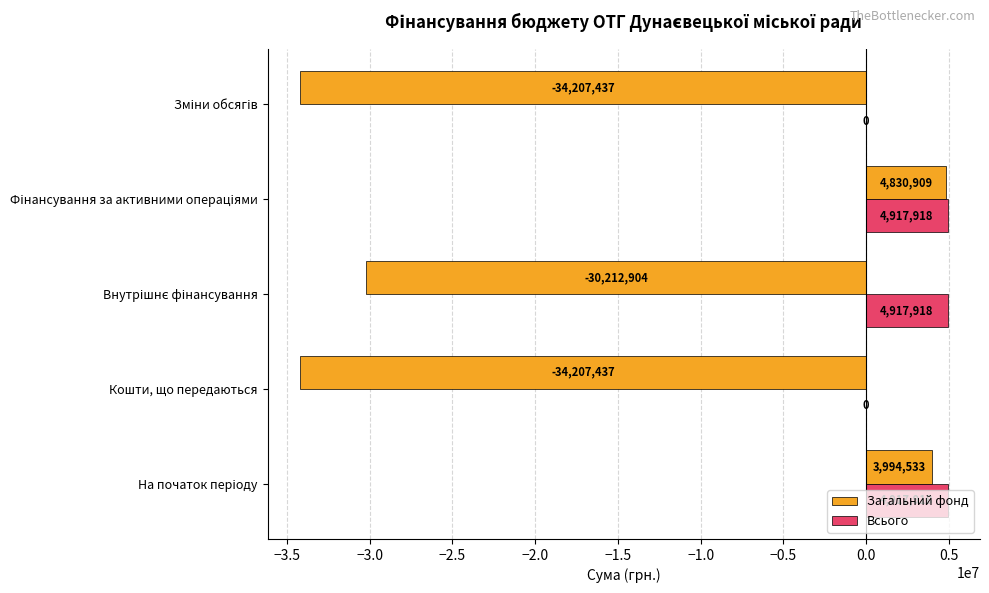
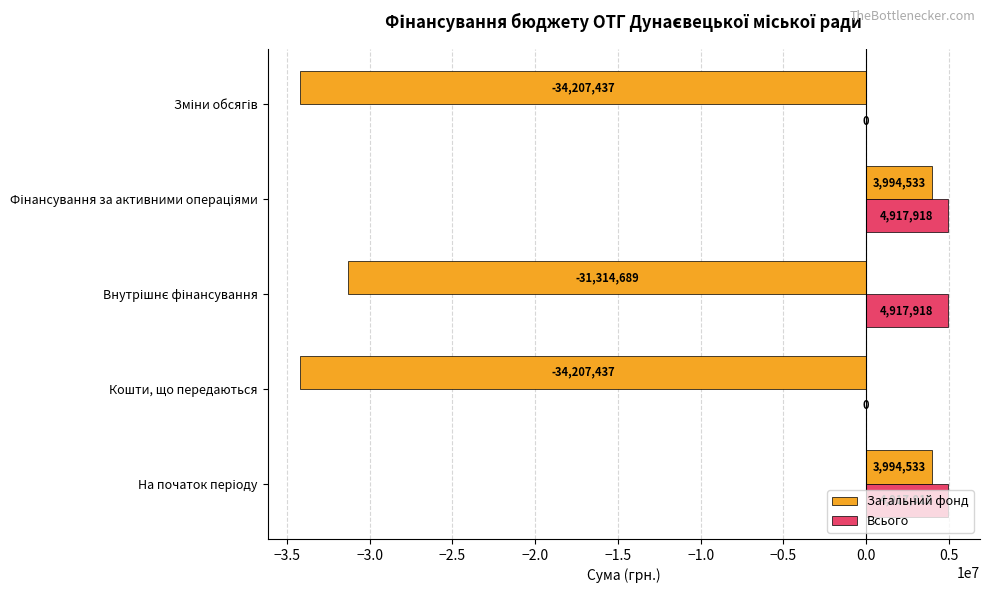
  {
    "Загальний фонд": {
      "Зміни обсягів": "-34,207,437",
-     "Фінансування за активними операціями": "4,830,909",
-     "Внутрішнє фінансування": "-30,212,904",
+     "Фінансування за активними операціями": "3,994,533",
+     "Внутрішнє фінансування": "-31,314,689",
      "Кошти, що передаються": "-34,207,437",
      "На початок періоду": "3,994,533"
    },
    "Всього": {
      "Зміни обсягів": "0",
      "Фінансування за активними операціями": "4,917,918",
      "Внутрішнє фінансування": "4,917,918",
      "Кошти, що передаються": "0"
    }
  }
